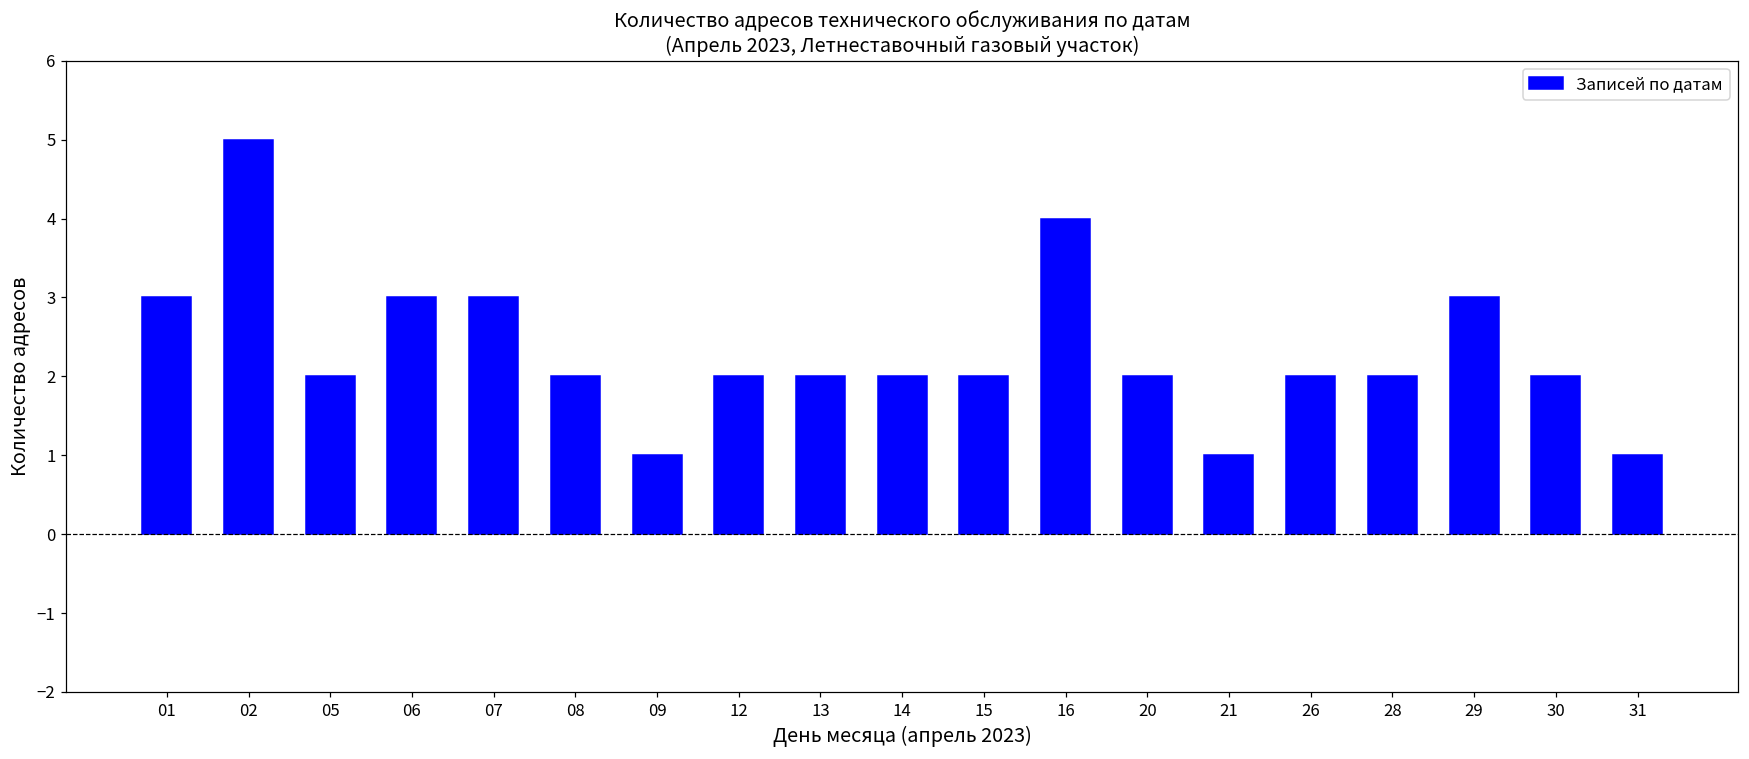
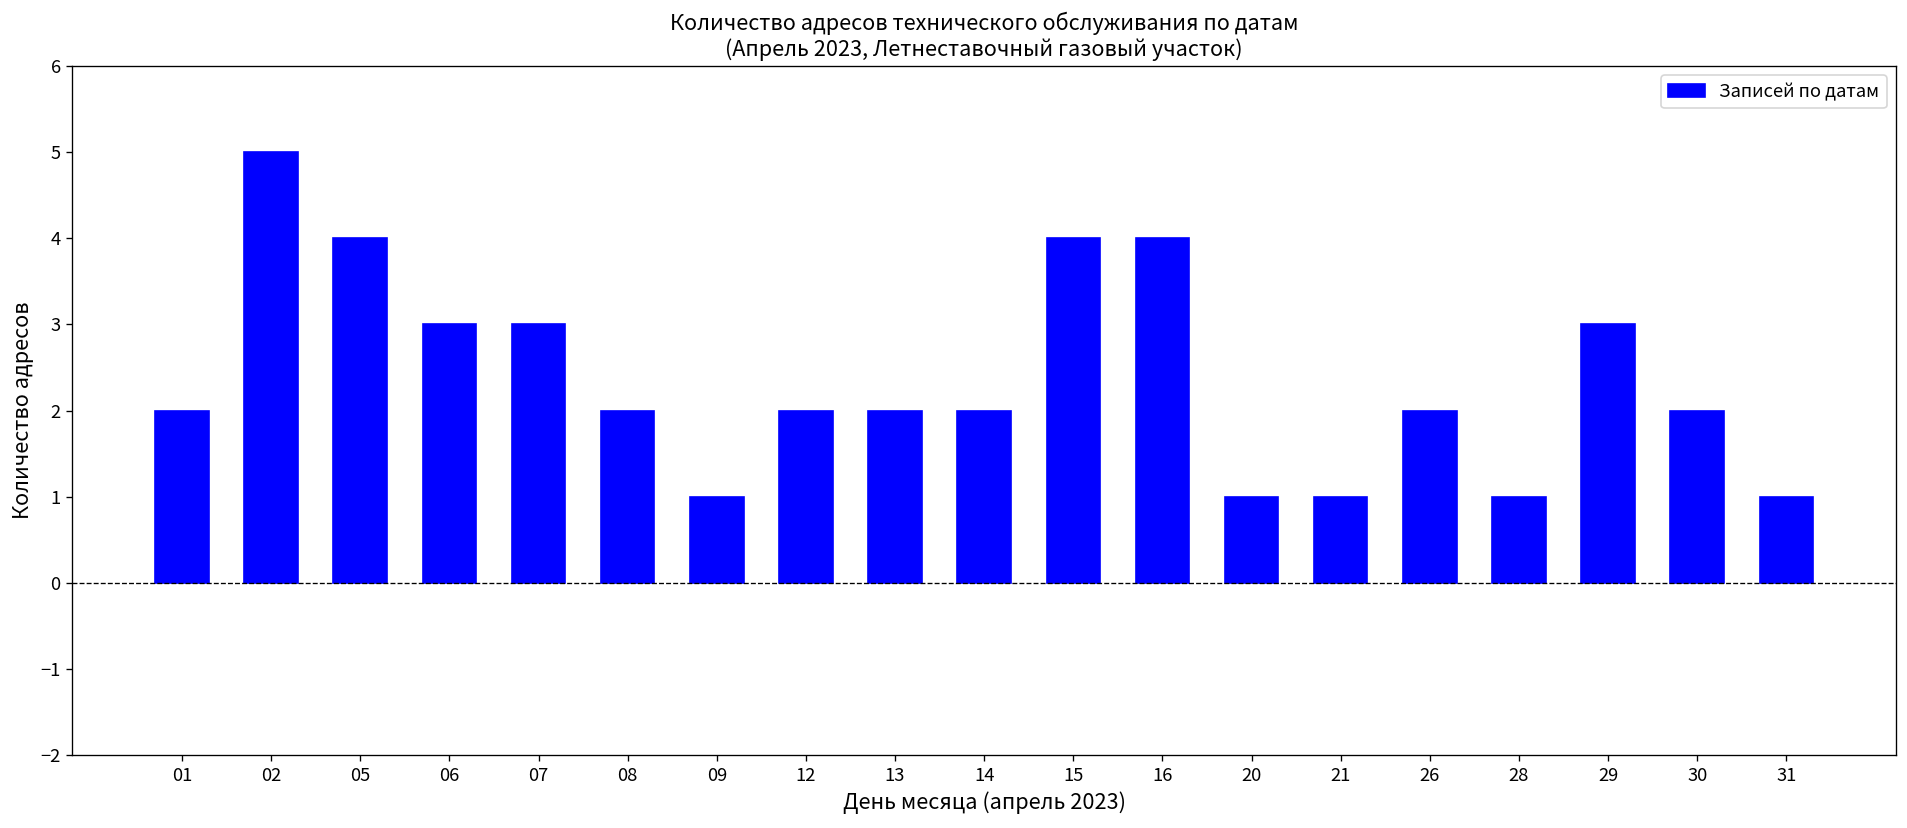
  {
-   "01": 3,
+   "01": 2,
    "02": 5,
-   "05": 2,
+   "05": 4,
    "06": 3,
    "07": 3,
    "08": 2,
    "09": 1,
    "12": 2,
    "13": 2,
    "14": 2,
-   "15": 2,
+   "15": 4,
    "16": 4,
-   "20": 2,
+   "20": 1,
    "21": 1,
    "26": 2,
-   "28": 2,
+   "28": 1,
    "29": 3,
    "30": 2,
    "31": 1
  }
